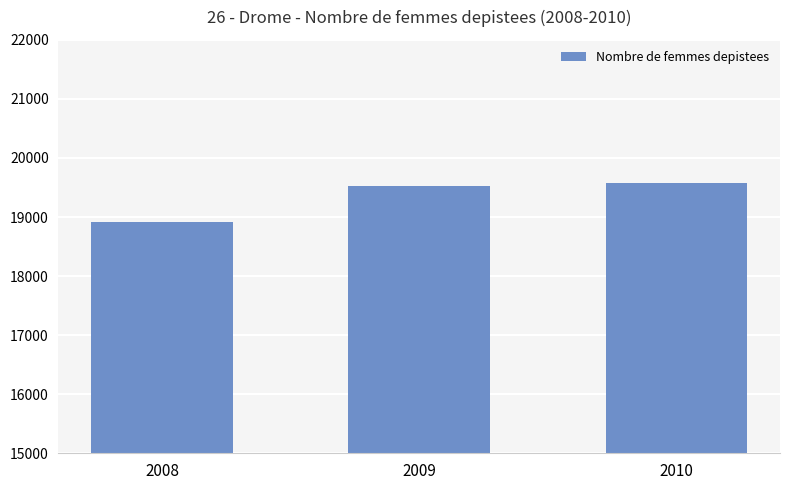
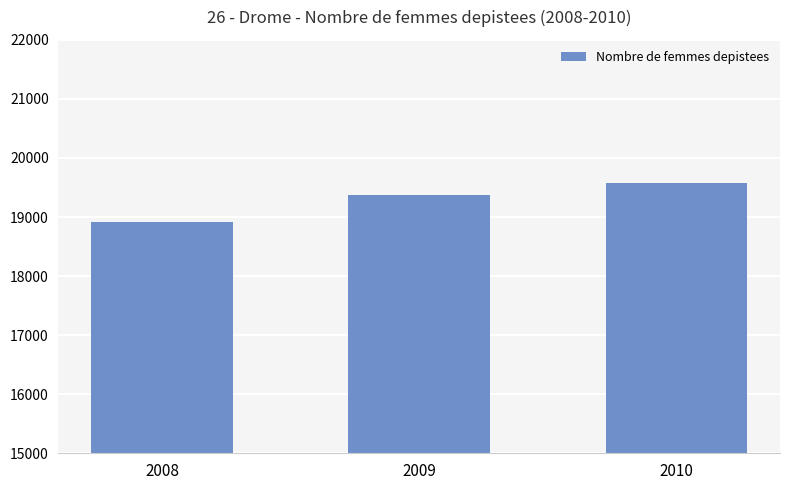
  {
    "2008": 18900,
-   "2009": 19500,
+   "2009": 19400,
    "2010": 19600
  }
